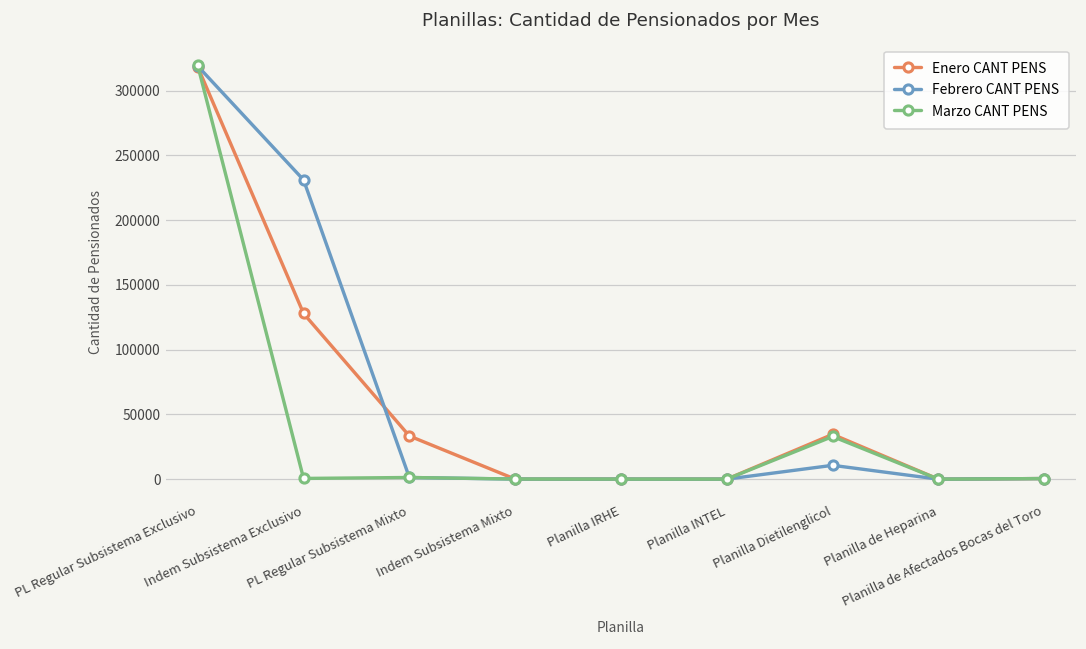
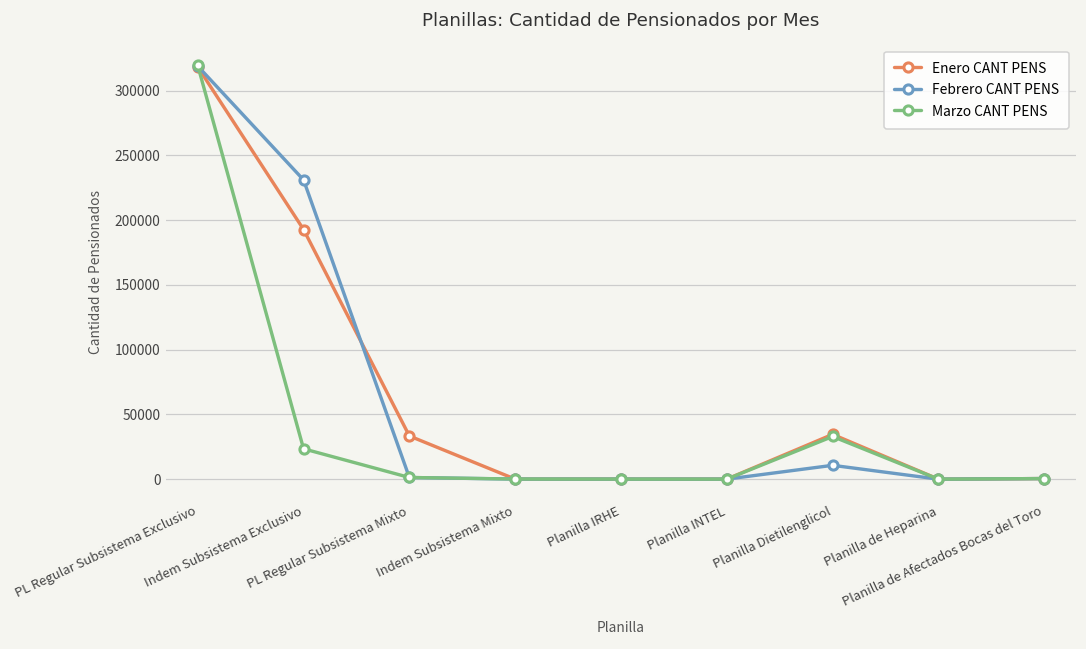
  {
    "Enero CANT PENS": {
-     "Indem Subsistema Exclusivo": 128000,
+     "Indem Subsistema Exclusivo": 193000,
      "PL Regular Subsistema Mixto": 33000
    },
    "Febrero CANT PENS": {
      "Indem Subsistema Exclusivo": 231000,
      "Planilla Dietilenglicol": 11000
    },
    "Marzo CANT PENS": {
-     "Indem Subsistema Exclusivo": 1000
+     "Indem Subsistema Exclusivo": 23000
    }
  }
